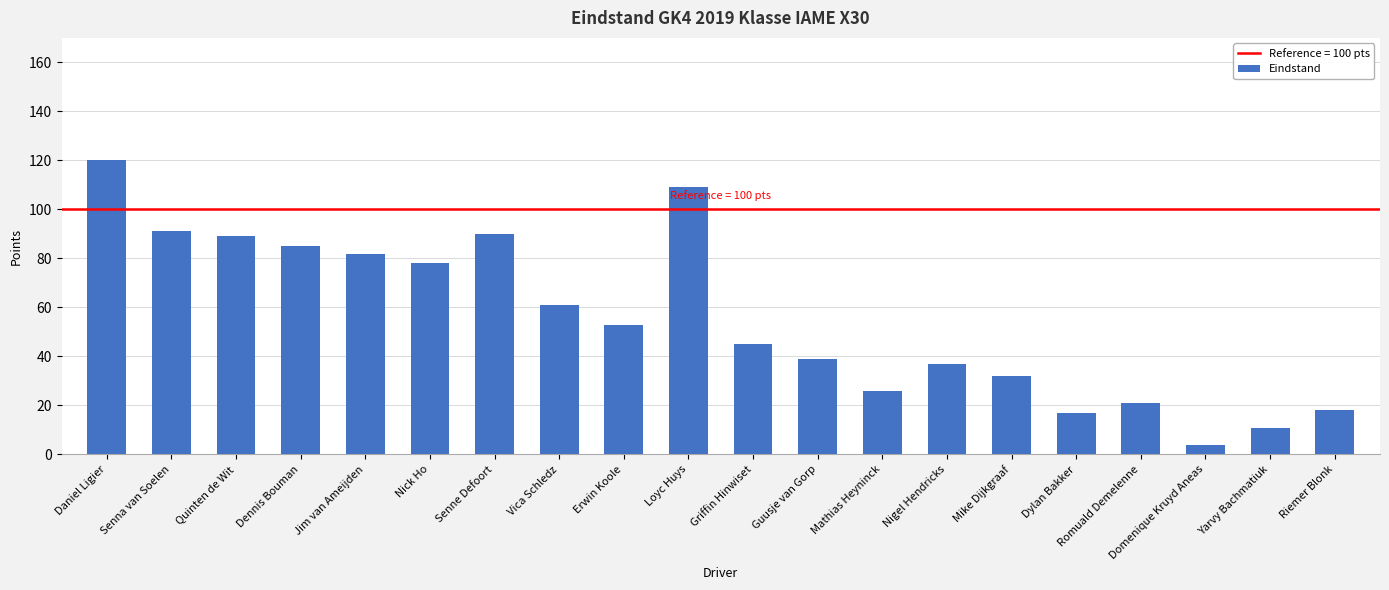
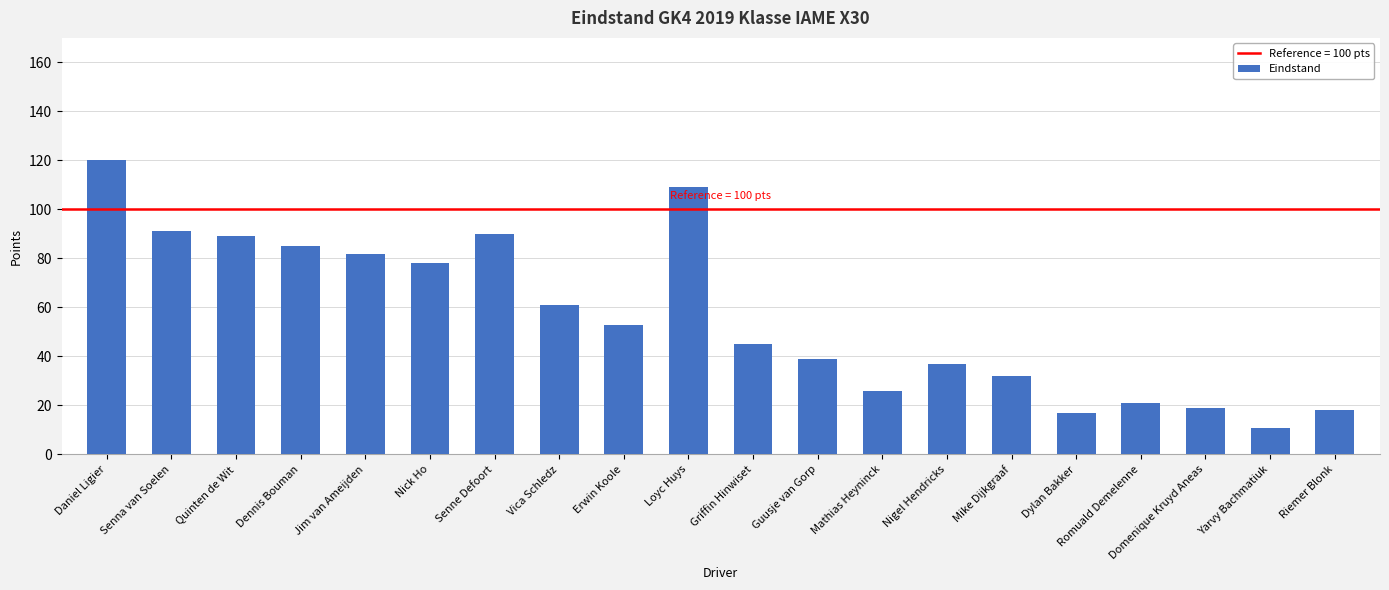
  {
    "Daniel Ligier": 120,
    "Senna van Soelen": 91,
    "Quinten de Wit": 89,
    "Dennis Bouman": 85,
    "Jim van Ameijden": 82,
    "Nick Ho": 78,
    "Senne Defoort": 90,
    "Vica Schledz": 61,
    "Erwin Koole": 53,
    "Griffin Hinwiset": 45,
    "Guusje van Gorp": 39,
    "Mathias Heyninck": 26,
    "Nigel Hendricks": 37,
    "Mike Dijkgraaf": 32,
    "Dylan Bakker": 17,
    "Romuald Demelenne": 21,
-   "Domenique Kruyd Aneas": 4,
+   "Domenique Kruyd Aneas": 19,
    "Yarvy Bachmatiuk": 11,
    "Riemer Blonk": 18
  }
